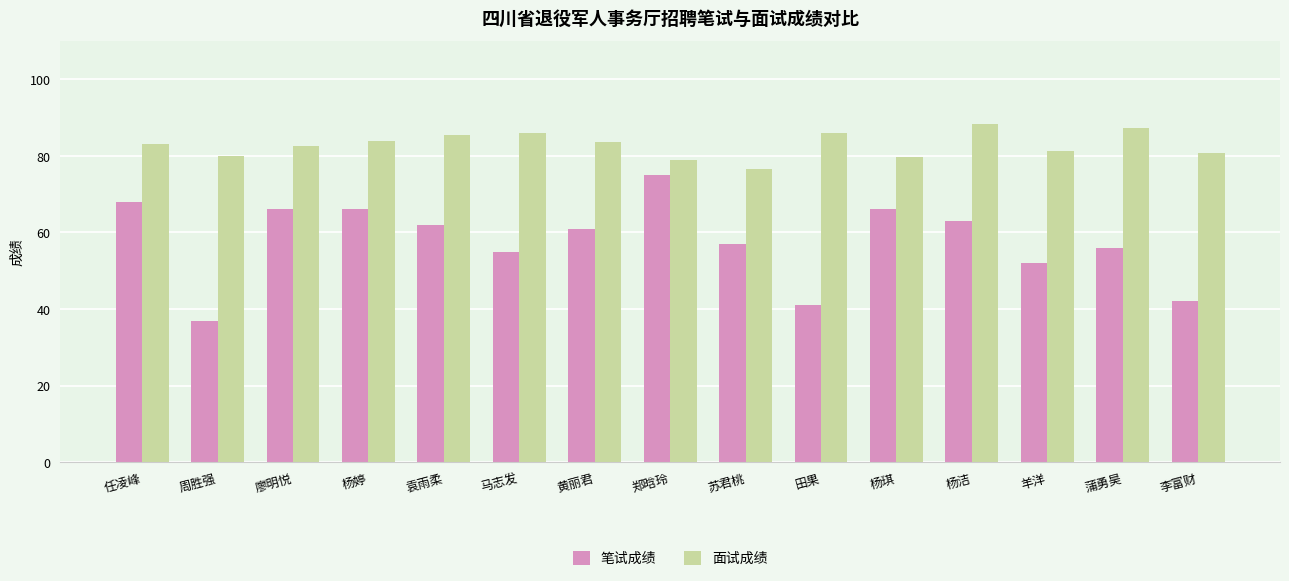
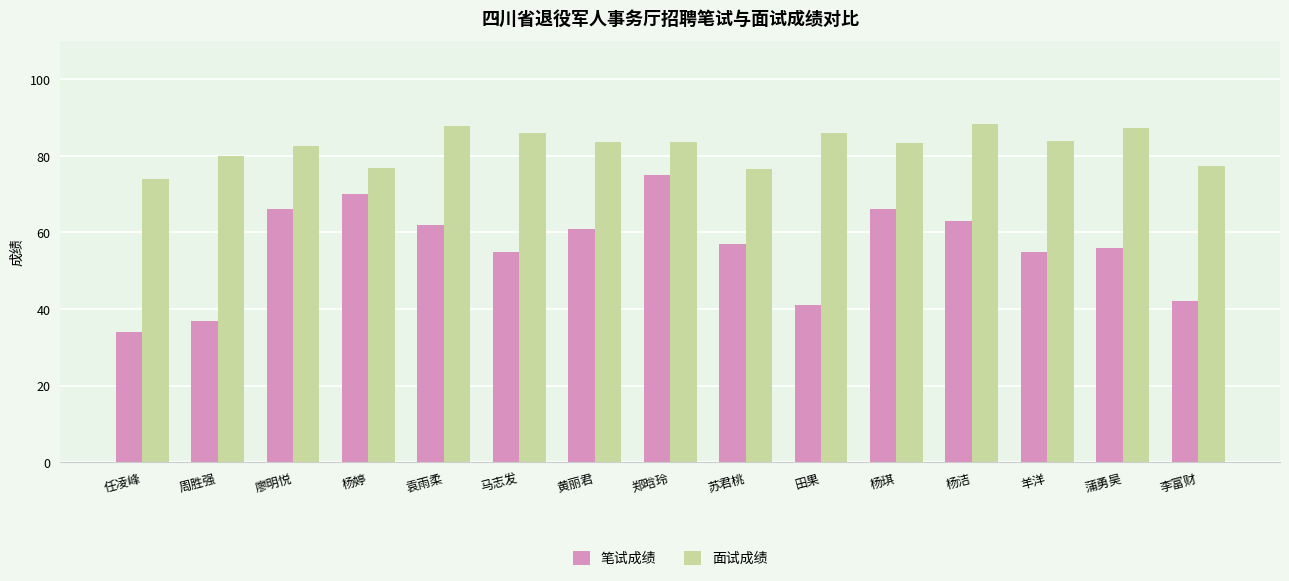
  {
    "笔试成绩": {
-     "任凌峰": 68,
+     "任凌峰": 34,
      "周胜强": 37,
      "廖明悦": 66,
-     "杨婷": 66,
+     "杨婷": 70,
      "袁雨柔": 62,
      "马志发": 55,
      "黄丽君": 61,
      "郑晗玲": 75,
      "苏君桃": 57,
      "田果": 41,
      "杨琪": 66,
      "杨洁": 63,
-     "羊洋": 52,
+     "羊洋": 55,
      "蒲勇昊": 56,
      "李富财": 42
    },
    "面试成绩": {
-     "任凌峰": 83,
+     "任凌峰": 74,
      "周胜强": 80,
      "廖明悦": 83,
-     "杨婷": 84,
-     "袁雨柔": 86,
+     "杨婷": 77,
+     "袁雨柔": 88,
      "马志发": 86,
      "黄丽君": 84,
-     "郑晗玲": 79,
+     "郑晗玲": 84,
      "苏君桃": 77,
      "田果": 86,
-     "杨琪": 80,
+     "杨琪": 83,
      "杨洁": 88,
-     "羊洋": 81,
+     "羊洋": 84,
      "蒲勇昊": 87,
-     "李富财": 81
+     "李富财": 77
    }
  }
